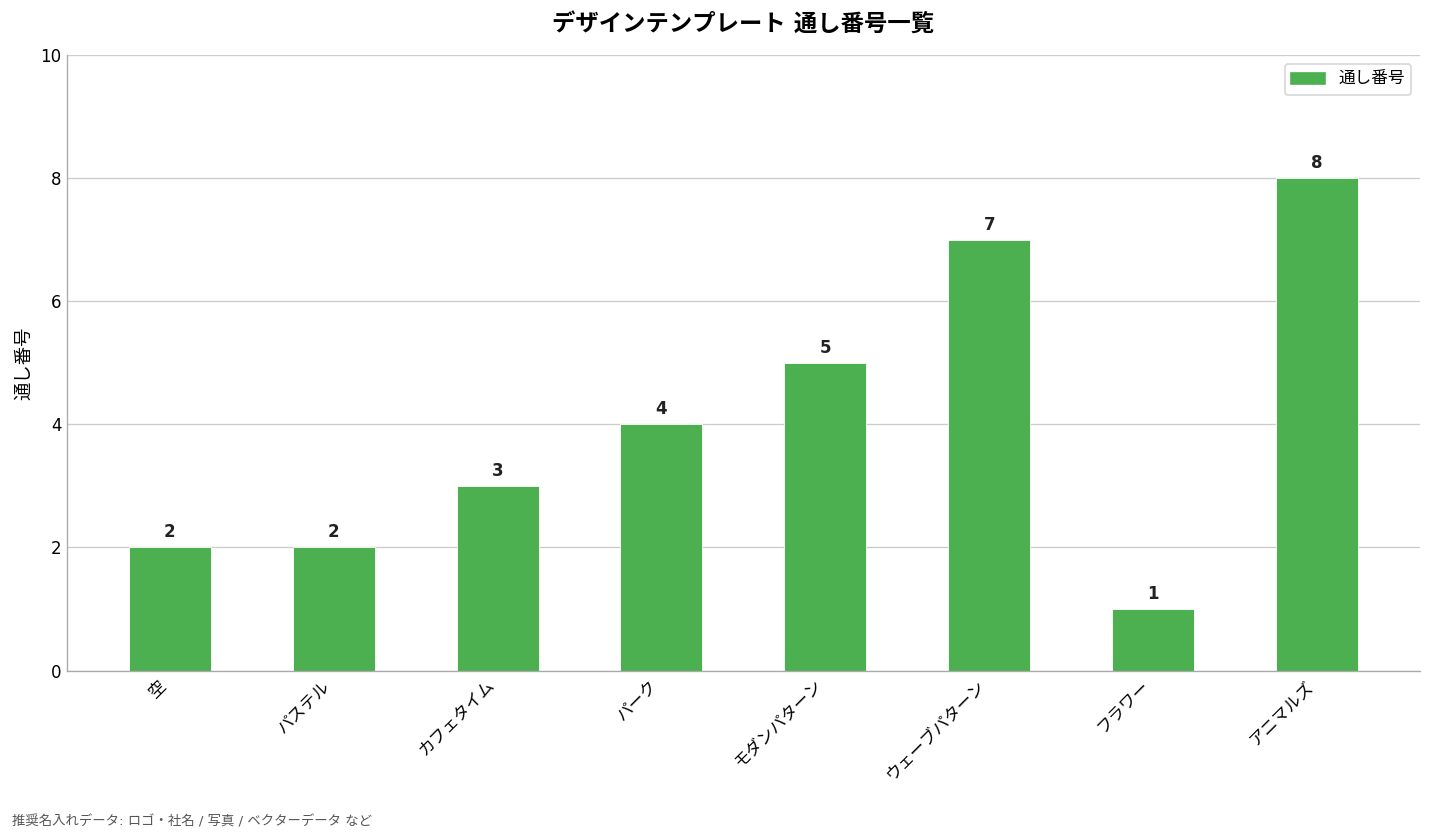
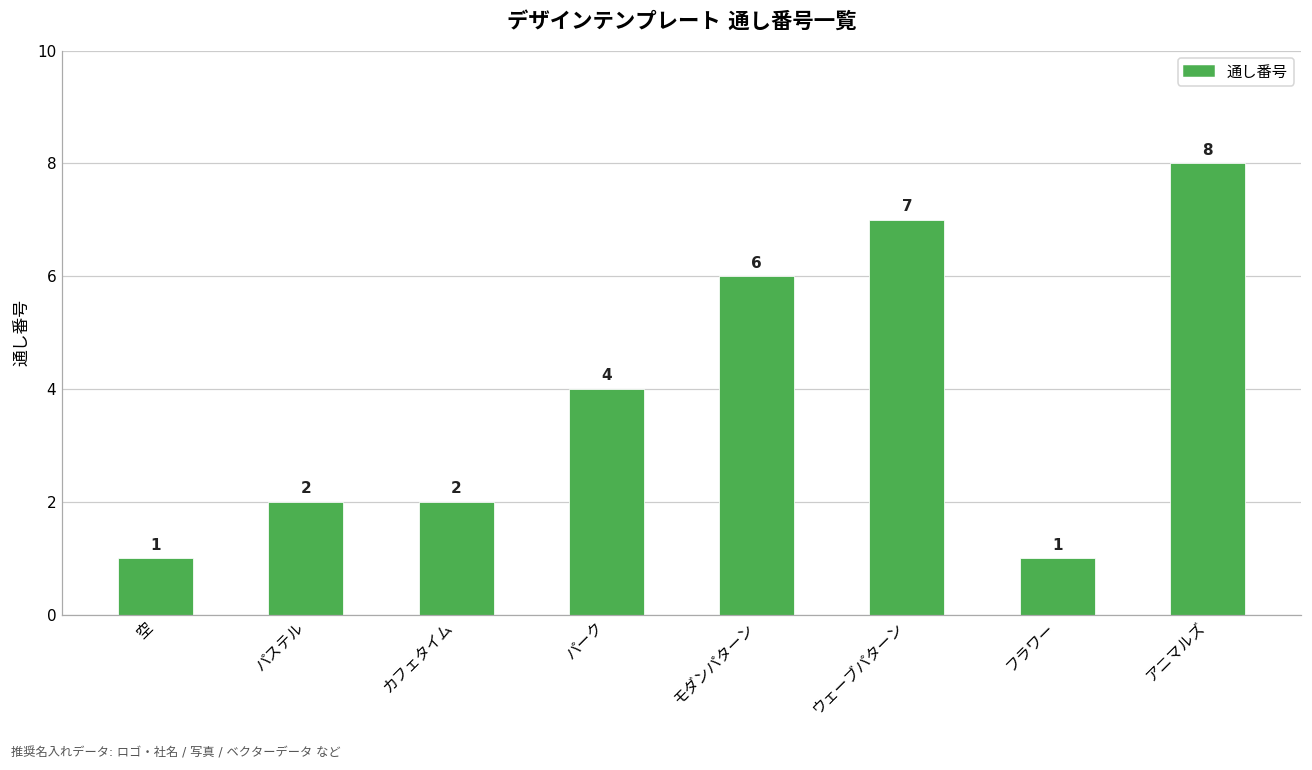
  {
-   "空": 2,
+   "空": 1,
    "パステル": 2,
-   "カフェタイム": 3,
+   "カフェタイム": 2,
    "パーク": 4,
-   "モダンパターン": 5,
+   "モダンパターン": 6,
    "ウェーブパターン": 7,
    "フラワー": 1,
    "アニマルズ": 8
  }
